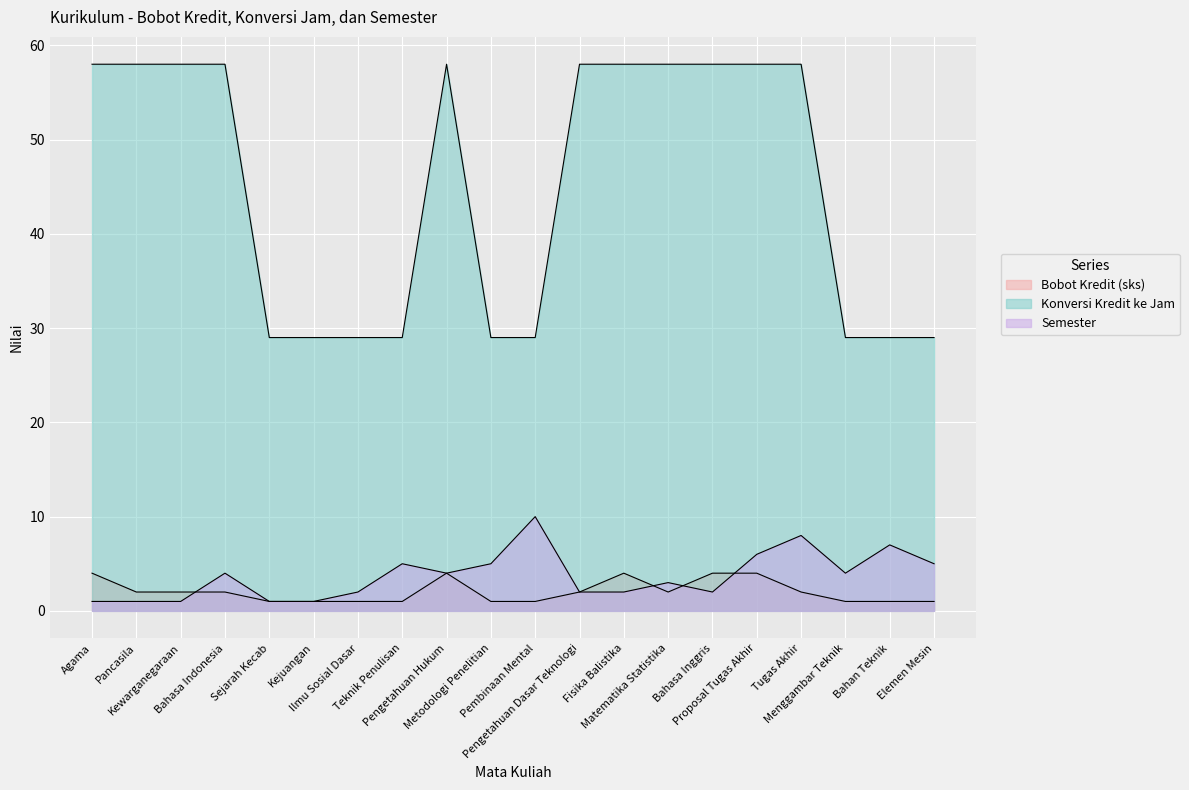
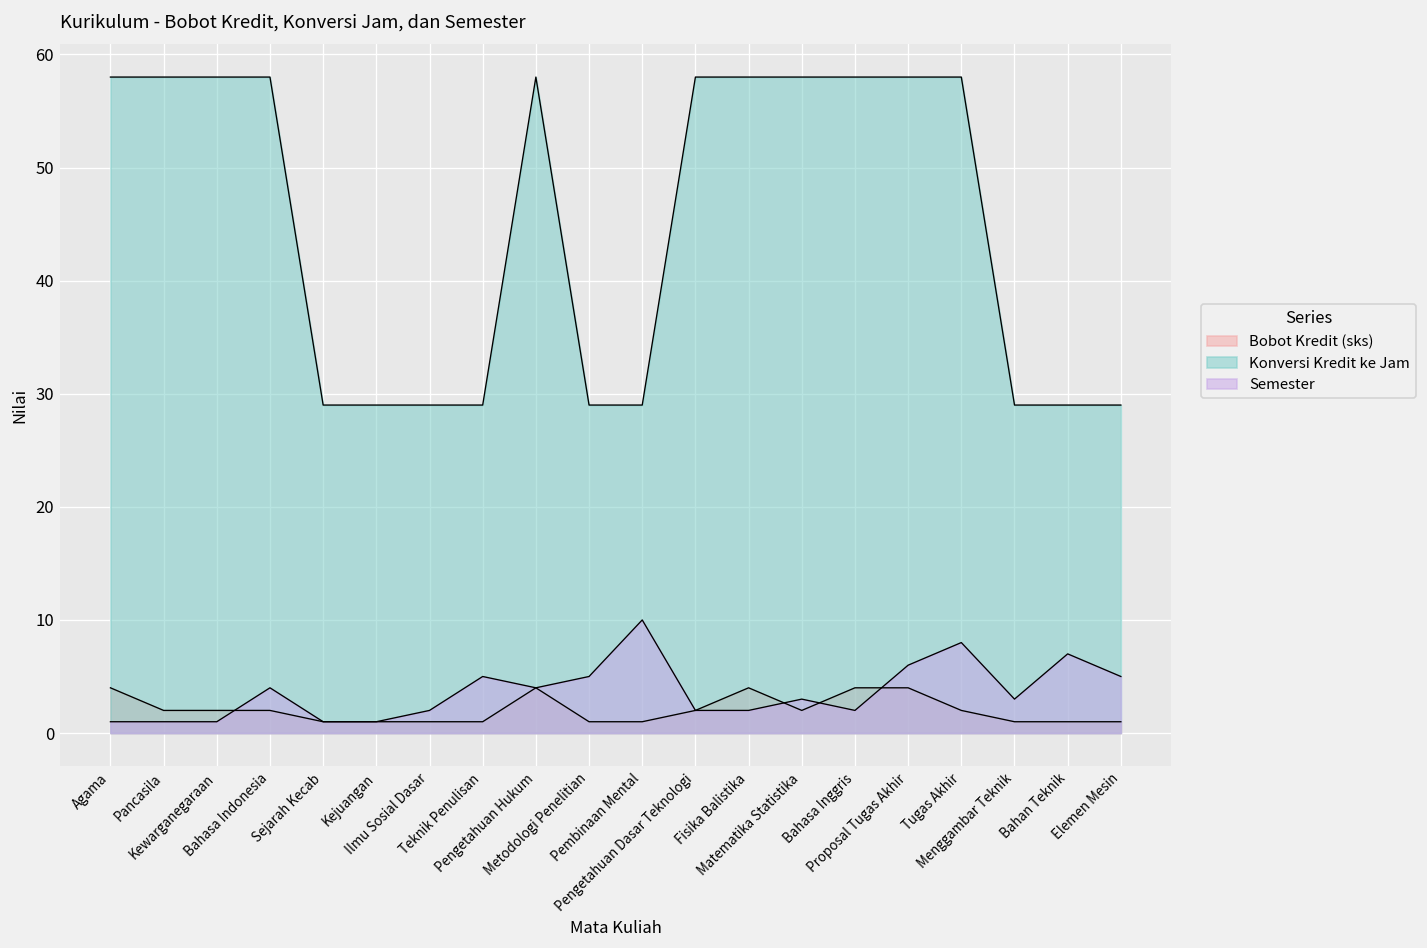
  {
    "Bobot Kredit (sks)": {
      "Agama": 4,
      "Pancasila": 2,
      "Kewarganegaraan": 2,
      "Bahasa Indonesia": 2,
      "Ilmu Sosial Dasar": 1,
      "Teknik Penulisan": 1,
      "Metodologi Penelitian": 1,
      "Pembinaan Mental": 1,
      "Fisika Balistika": 4,
      "Matematika Statistika": 2,
      "Bahasa Inggris": 4,
      "Proposal Tugas Akhir": 4,
      "Tugas Akhir": 2,
      "Menggambar Teknik": 1,
      "Bahan Teknik": 1,
      "Elemen Mesin": 1
    },
    "Konversi Kredit ke Jam": {
      "Agama": 58,
      "Pancasila": 58,
      "Kewarganegaraan": 58,
      "Bahasa Indonesia": 58,
      "Sejarah Kecab": 29,
      "Kejuangan": 29,
      "Ilmu Sosial Dasar": 29,
      "Teknik Penulisan": 29,
      "Pengetahuan Hukum": 58,
      "Metodologi Penelitian": 29,
      "Pembinaan Mental": 29,
      "Pengetahuan Dasar Teknologi": 58,
      "Fisika Balistika": 58,
      "Matematika Statistika": 58,
      "Bahasa Inggris": 58,
      "Proposal Tugas Akhir": 58,
      "Tugas Akhir": 58,
      "Menggambar Teknik": 29,
      "Bahan Teknik": 29,
      "Elemen Mesin": 29
    },
    "Semester": {
      "Agama": 1,
      "Pancasila": 1,
      "Kewarganegaraan": 1,
      "Bahasa Indonesia": 4,
      "Ilmu Sosial Dasar": 2,
      "Teknik Penulisan": 5,
      "Metodologi Penelitian": 5,
      "Pembinaan Mental": 10,
      "Fisika Balistika": 2,
      "Matematika Statistika": 3,
      "Bahasa Inggris": 2,
      "Proposal Tugas Akhir": 6,
      "Tugas Akhir": 8,
-     "Menggambar Teknik": 4,
+     "Menggambar Teknik": 3,
      "Bahan Teknik": 7,
      "Elemen Mesin": 5
    }
  }
